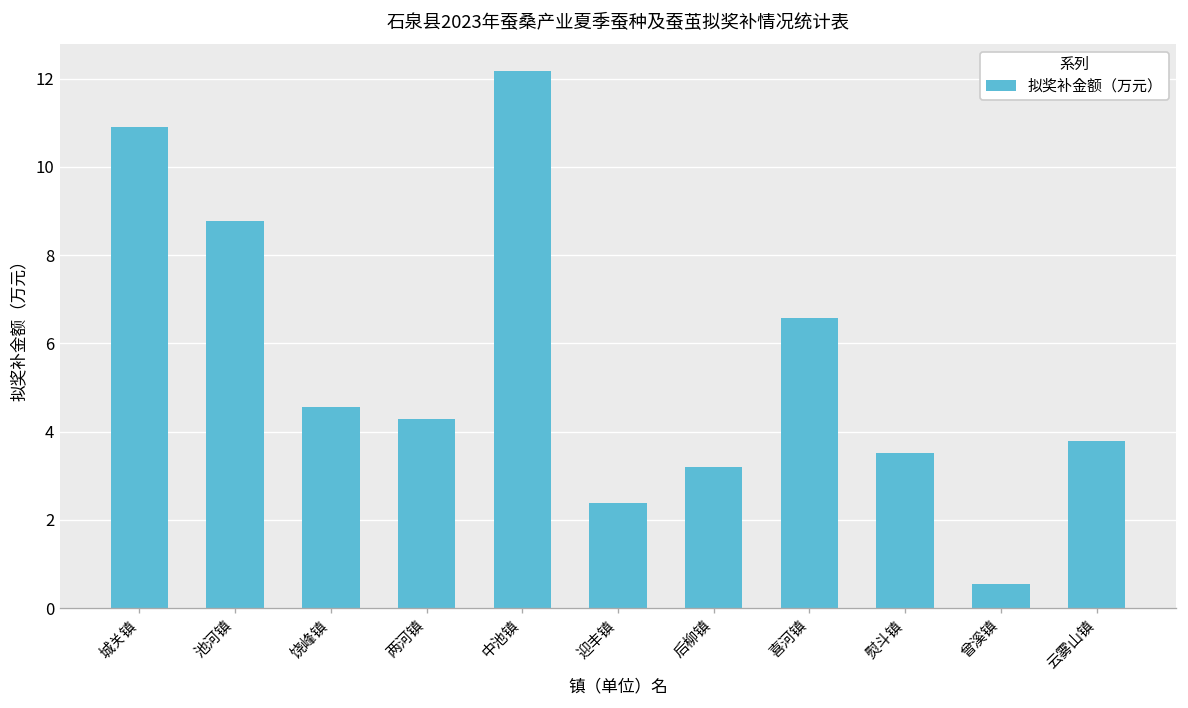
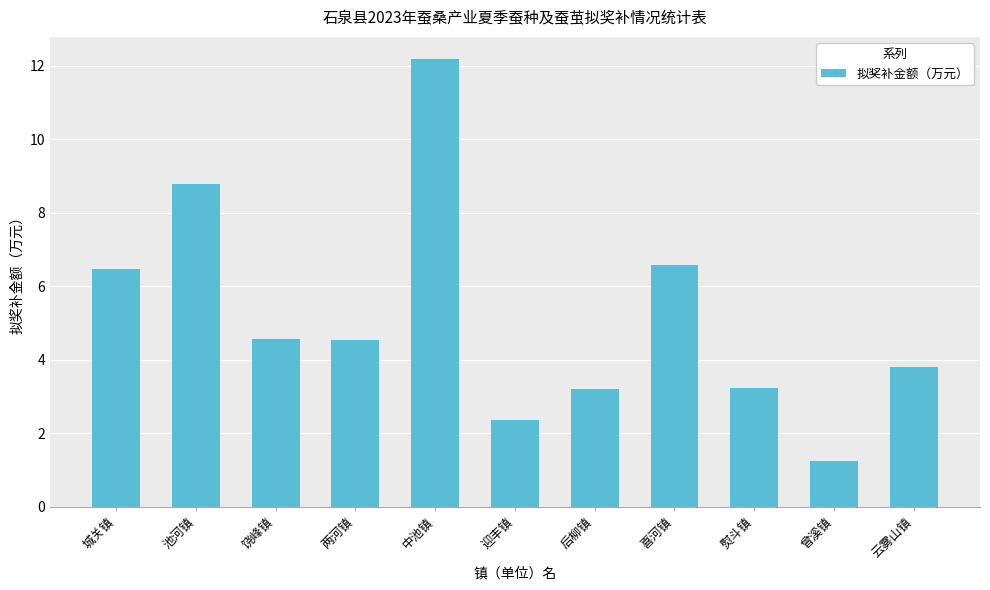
  {
-   "城关镇": 10.9,
+   "城关镇": 6.5,
    "池河镇": 8.8,
    "饶峰镇": 4.6,
-   "两河镇": 4.3,
+   "两河镇": 4.5,
    "中池镇": 12.2,
    "迎丰镇": 2.4,
    "后柳镇": 3.2,
    "喜河镇": 6.6,
-   "熨斗镇": 3.5,
-   "曾溪镇": 0.5,
+   "熨斗镇": 3.2,
+   "曾溪镇": 1.2,
    "云雾山镇": 3.8
  }
